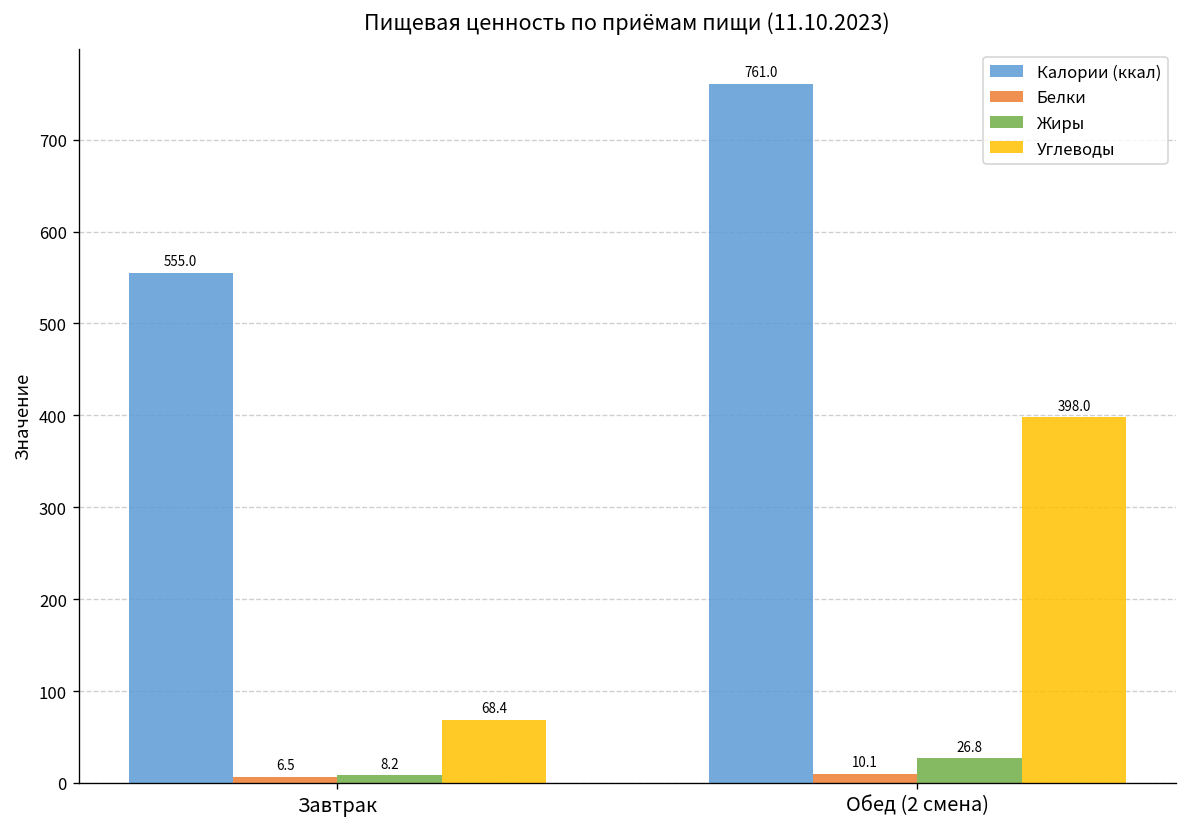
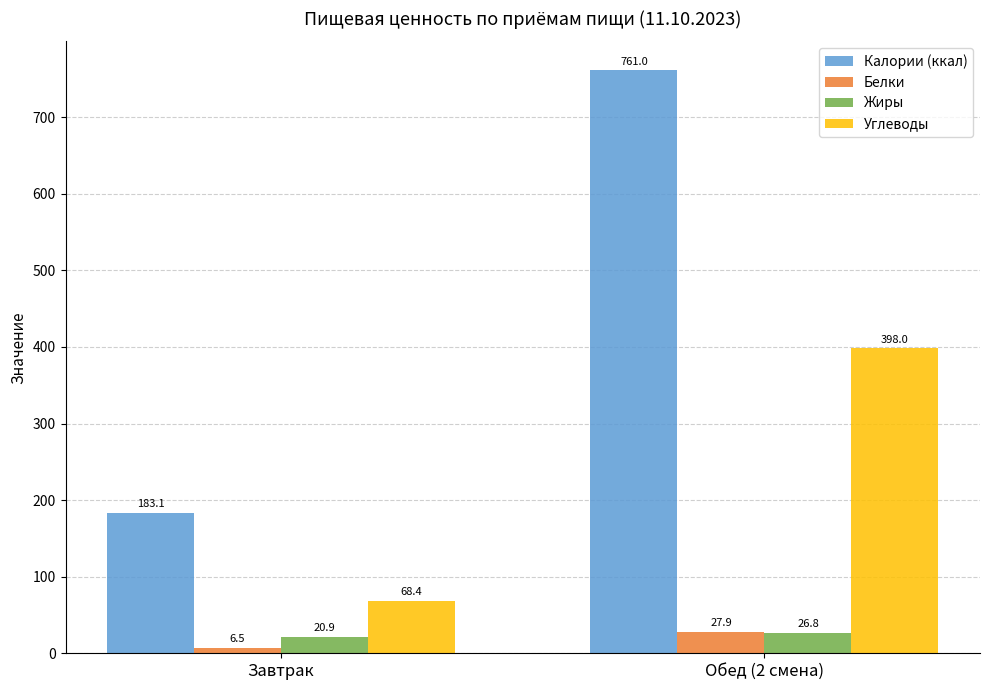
  {
    "Калории (ккал)": {
-     "Завтрак": 555.0,
+     "Завтрак": 183.1,
      "Обед (2 смена)": 761.0
    },
    "Белки": {
      "Завтрак": 6.5,
-     "Обед (2 смена)": 10.1
+     "Обед (2 смена)": 27.9
    },
    "Жиры": {
-     "Завтрак": 8.2,
+     "Завтрак": 20.9,
      "Обед (2 смена)": 26.8
    },
    "Углеводы": {
      "Завтрак": 68.4,
      "Обед (2 смена)": 398.0
    }
  }
